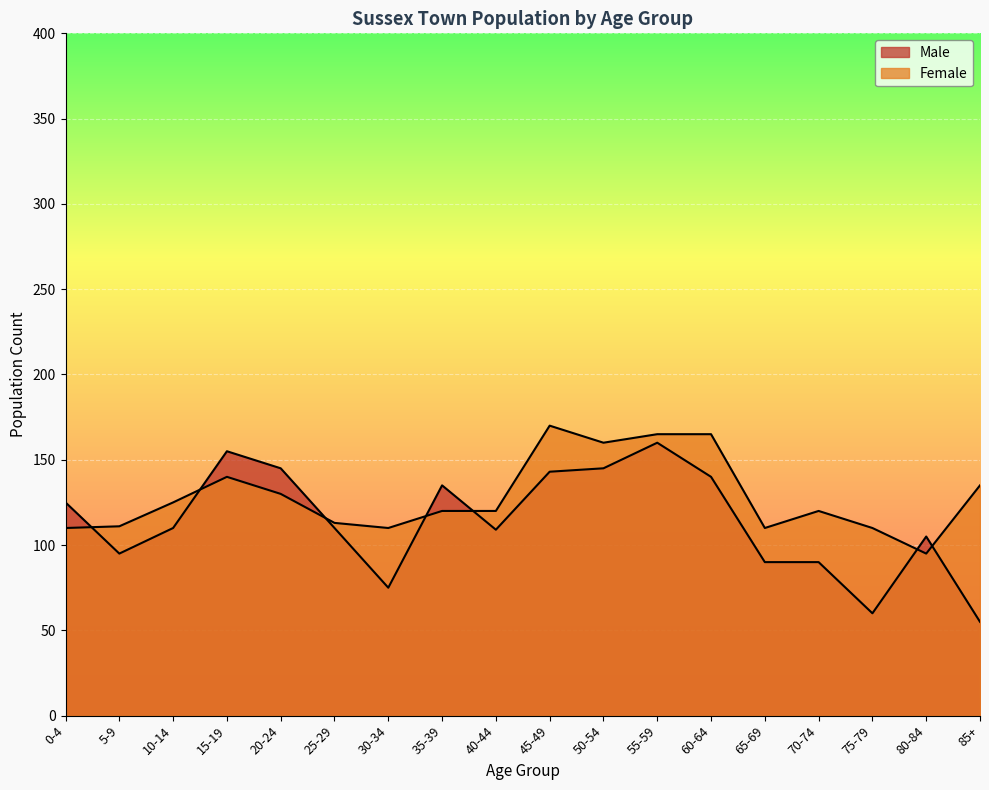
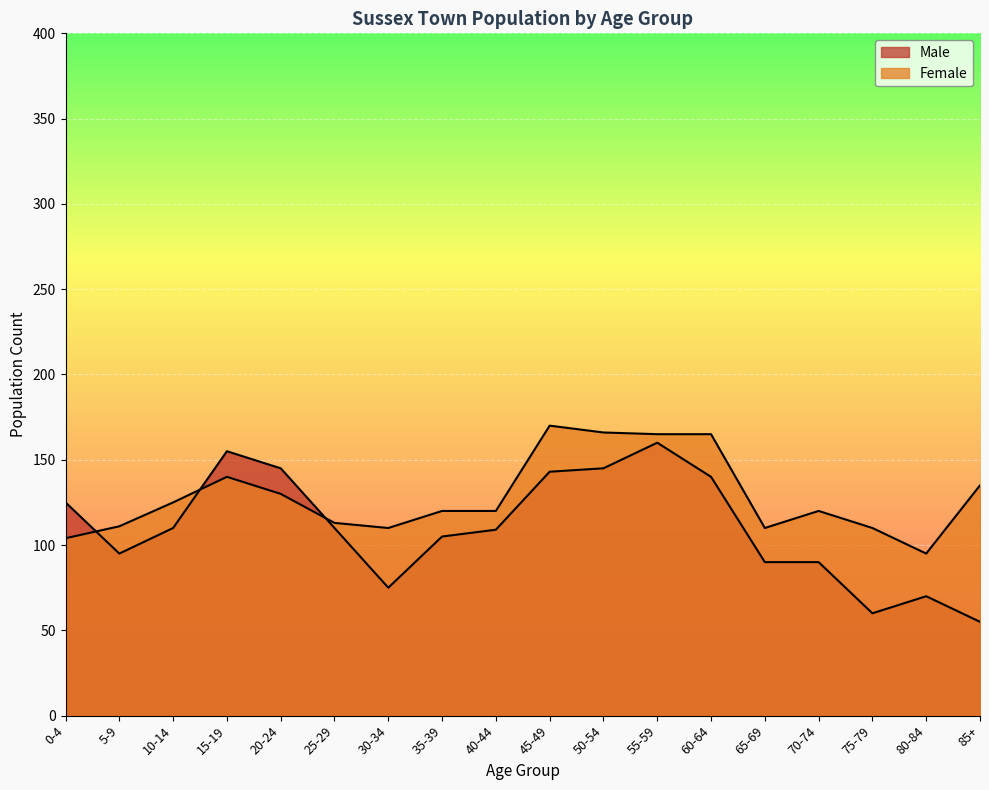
  {
    "Male": {
      "0-4": 125,
      "5-9": 95,
      "10-14": 110,
      "15-19": 155,
      "20-24": 145,
      "25-29": 110,
      "30-34": 75,
-     "35-39": 135,
+     "35-39": 105,
      "40-44": 109,
      "45-49": 143,
      "50-54": 145,
      "55-59": 160,
      "60-64": 140,
      "65-69": 90,
      "70-74": 90,
      "75-79": 60,
-     "80-84": 105,
+     "80-84": 70,
      "85+": 55
    },
    "Female": {
-     "0-4": 110,
+     "0-4": 104,
      "5-9": 111,
      "10-14": 125,
      "15-19": 140,
      "20-24": 130,
      "25-29": 113,
      "30-34": 110,
      "35-39": 120,
      "40-44": 120,
      "45-49": 170,
-     "50-54": 160,
+     "50-54": 166,
      "55-59": 165,
      "60-64": 165,
      "65-69": 110,
      "70-74": 120,
      "75-79": 110,
      "80-84": 95,
      "85+": 135
    }
  }
